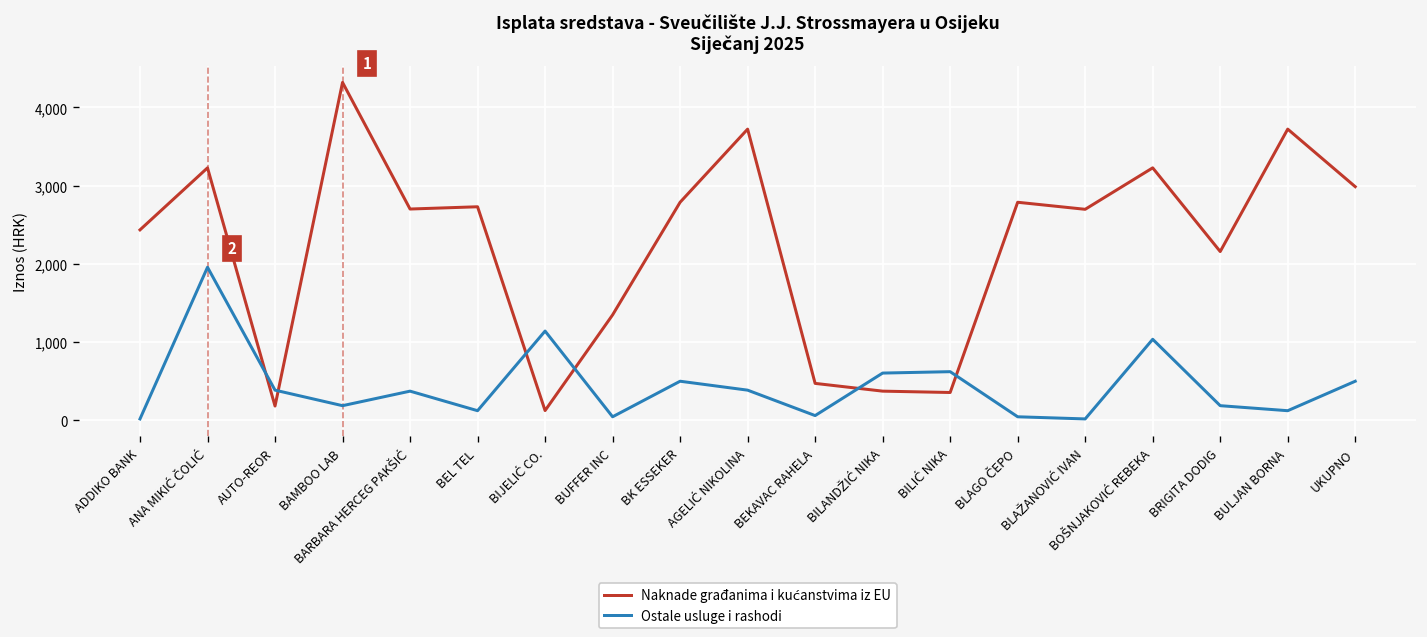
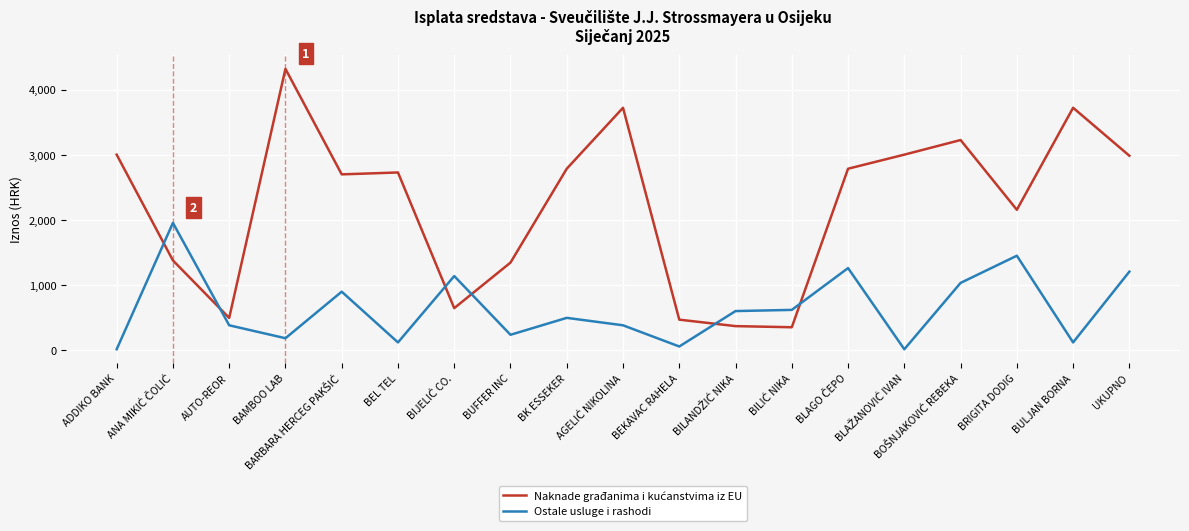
  {
    "Naknade građanima i kućanstvima iz EU": {
-     "ADDIKO BANK": "2,400",
-     "ANA MIKIĆ ČOLIĆ": "3,200",
-     "AUTO-REOR": "200",
+     "ADDIKO BANK": "3,000",
+     "ANA MIKIĆ ČOLIĆ": "1,400",
+     "AUTO-REOR": "500",
      "BARBARA HERCEG PAKŠIĆ": "2,700",
      "BEL TEL": "2,700",
-     "BIJELIĆ CO.": "100",
+     "BIJELIĆ CO.": "600",
      "BUFFER INC": "1,300",
      "BK ESSEKER": "2,800",
      "AGELIĆ NIKOLINA": "3,700",
      "BEKAVAC RAHELA": "500",
      "BILANDŽIĆ NIKA": "400",
      "BILIĆ NIKA": "400",
      "BLAGO ČEPO": "2,800",
-     "BLAŽANOVIĆ IVAN": "2,700",
+     "BLAŽANOVIĆ IVAN": "3,000",
      "BOŠNJAKOVIĆ REBEKA": "3,200",
      "BRIGITA DODIG": "2,200",
      "BULJAN BORNA": "3,700",
      "UKUPNO": "3,000"
    },
    "Ostale usluge i rashodi": {
      "ADDIKO BANK": "0",
      "AUTO-REOR": "400",
      "BAMBOO LAB": "200",
-     "BARBARA HERCEG PAKŠIĆ": "400",
+     "BARBARA HERCEG PAKŠIĆ": "900",
      "BEL TEL": "100",
      "BIJELIĆ CO.": "1,100",
-     "BUFFER INC": "0",
+     "BUFFER INC": "200",
      "BK ESSEKER": "500",
      "AGELIĆ NIKOLINA": "400",
      "BEKAVAC RAHELA": "100",
      "BILANDŽIĆ NIKA": "600",
      "BILIĆ NIKA": "600",
-     "BLAGO ČEPO": "0",
+     "BLAGO ČEPO": "1,300",
      "BLAŽANOVIĆ IVAN": "0",
      "BOŠNJAKOVIĆ REBEKA": "1,000",
-     "BRIGITA DODIG": "200",
+     "BRIGITA DODIG": "1,500",
      "BULJAN BORNA": "100",
-     "UKUPNO": "500"
+     "UKUPNO": "1,200"
    }
  }
